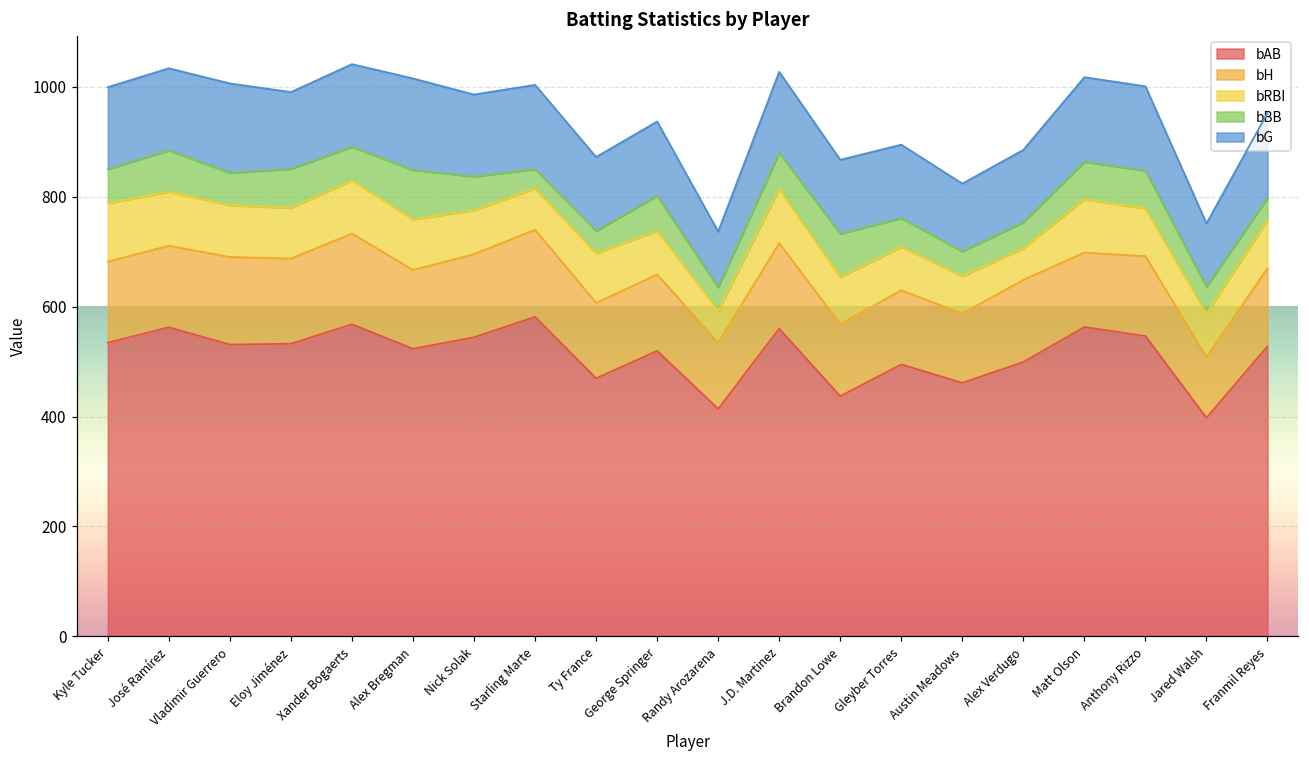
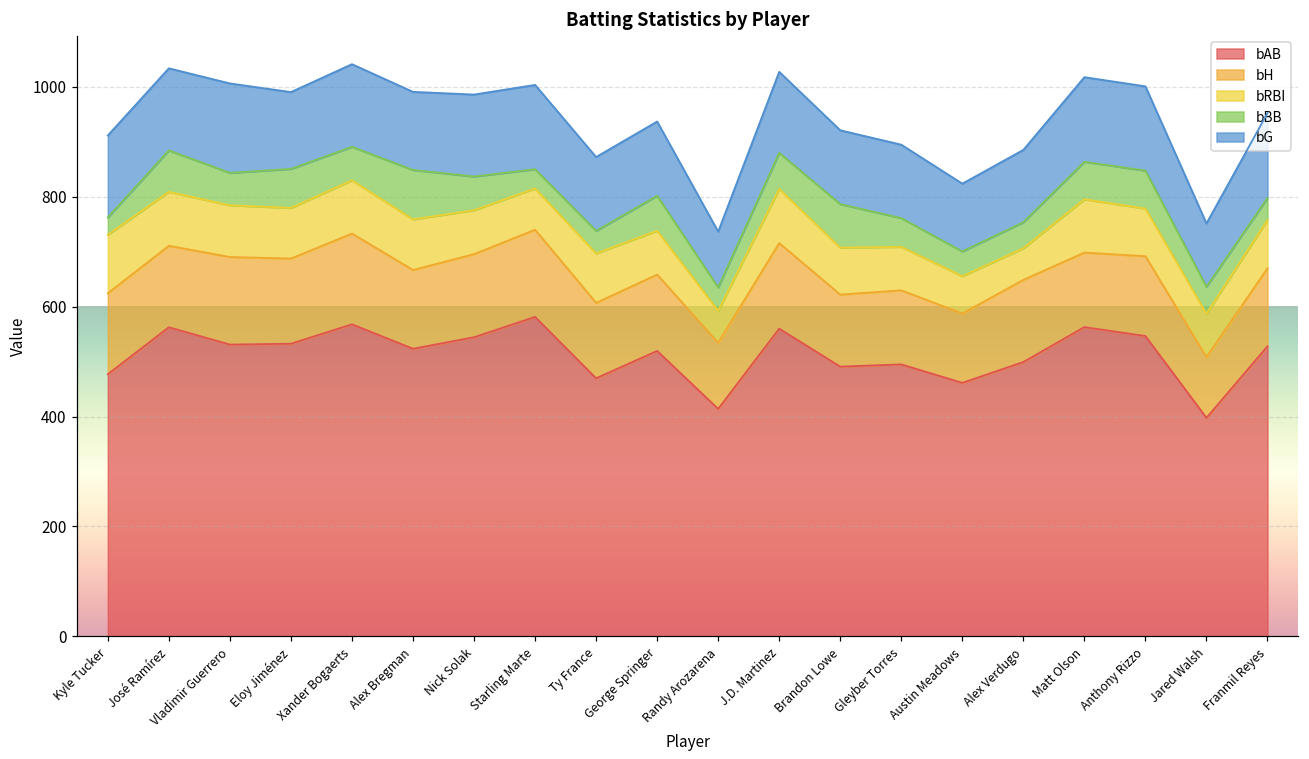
  {
    "bAB": {
-     "Kyle Tucker": 530,
+     "Kyle Tucker": 480,
      "José Ramírez": 560,
      "Vladimir Guerrero": 530,
      "Eloy Jiménez": 530,
      "Xander Bogaerts": 570,
      "Alex Bregman": 520,
      "Nick Solak": 540,
      "Starling Marte": 580,
      "Ty France": 470,
      "George Springer": 520,
      "Randy Arozarena": 410,
      "J.D. Martinez": 560,
-     "Brandon Lowe": 440,
+     "Brandon Lowe": 490,
      "Gleyber Torres": 490,
      "Austin Meadows": 460,
      "Alex Verdugo": 500,
      "Matt Olson": 560,
      "Anthony Rizzo": 550,
      "Jared Walsh": 400,
      "Franmil Reyes": 530
    },
    "bBB": {
-     "Kyle Tucker": 60,
+     "Kyle Tucker": 30,
      "José Ramírez": 80,
      "Vladimir Guerrero": 60,
      "Eloy Jiménez": 70,
      "Xander Bogaerts": 60,
      "Alex Bregman": 90,
      "Nick Solak": 60,
      "Starling Marte": 30,
      "Ty France": 40,
      "George Springer": 60,
      "Randy Arozarena": 40,
      "J.D. Martinez": 70,
      "Brandon Lowe": 80,
      "Gleyber Torres": 50,
      "Austin Meadows": 50,
      "Alex Verdugo": 50,
      "Matt Olson": 70,
      "Anthony Rizzo": 70,
      "Jared Walsh": 50,
      "Franmil Reyes": 40
    },
    "bG": {
      "Kyle Tucker": 150,
      "José Ramírez": 150,
      "Vladimir Guerrero": 160,
      "Eloy Jiménez": 140,
      "Xander Bogaerts": 150,
-     "Alex Bregman": 170,
+     "Alex Bregman": 140,
      "Nick Solak": 150,
      "Starling Marte": 150,
      "Ty France": 130,
      "George Springer": 140,
      "Randy Arozarena": 100,
      "J.D. Martinez": 150,
      "Brandon Lowe": 130,
      "Gleyber Torres": 130,
      "Austin Meadows": 120,
      "Alex Verdugo": 130,
      "Matt Olson": 150,
      "Anthony Rizzo": 150,
      "Jared Walsh": 120
    }
  }
